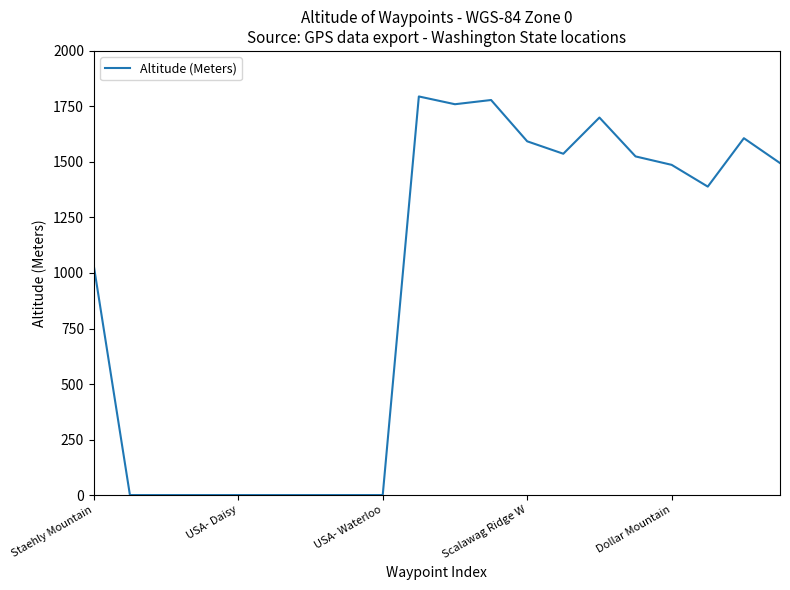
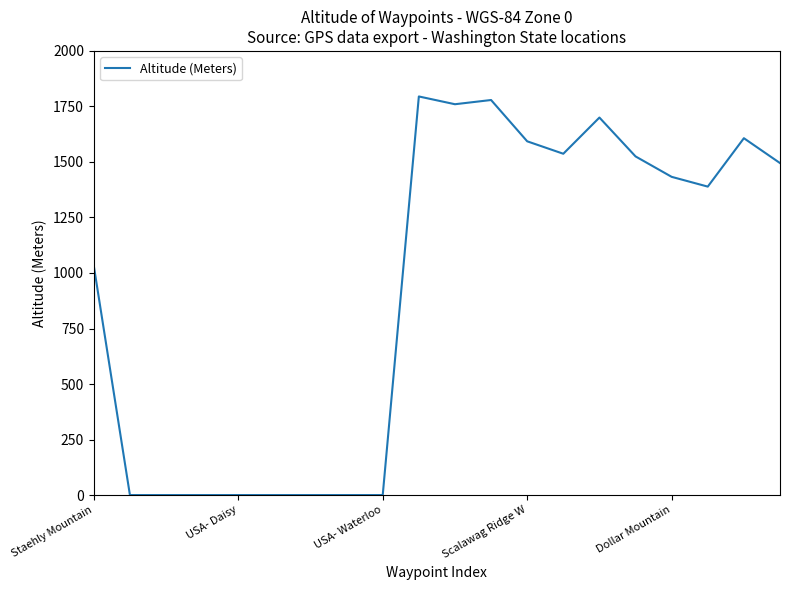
  {
    "Staehly Mountain": 1030,
    "USA- Daisy": 0,
    "USA- Waterloo": 0,
    "Scalawag Ridge W": 1590,
-   "Dollar Mountain": 1490
+   "Dollar Mountain": 1430
  }
